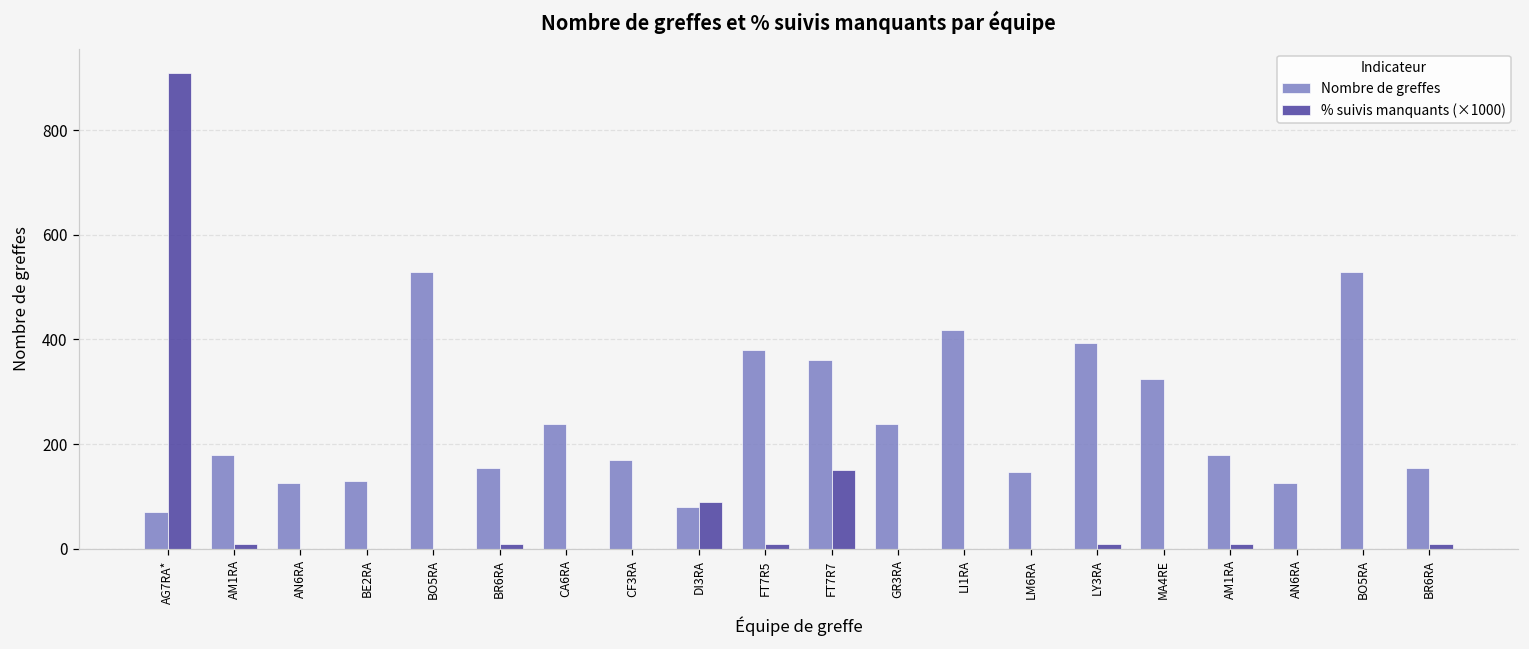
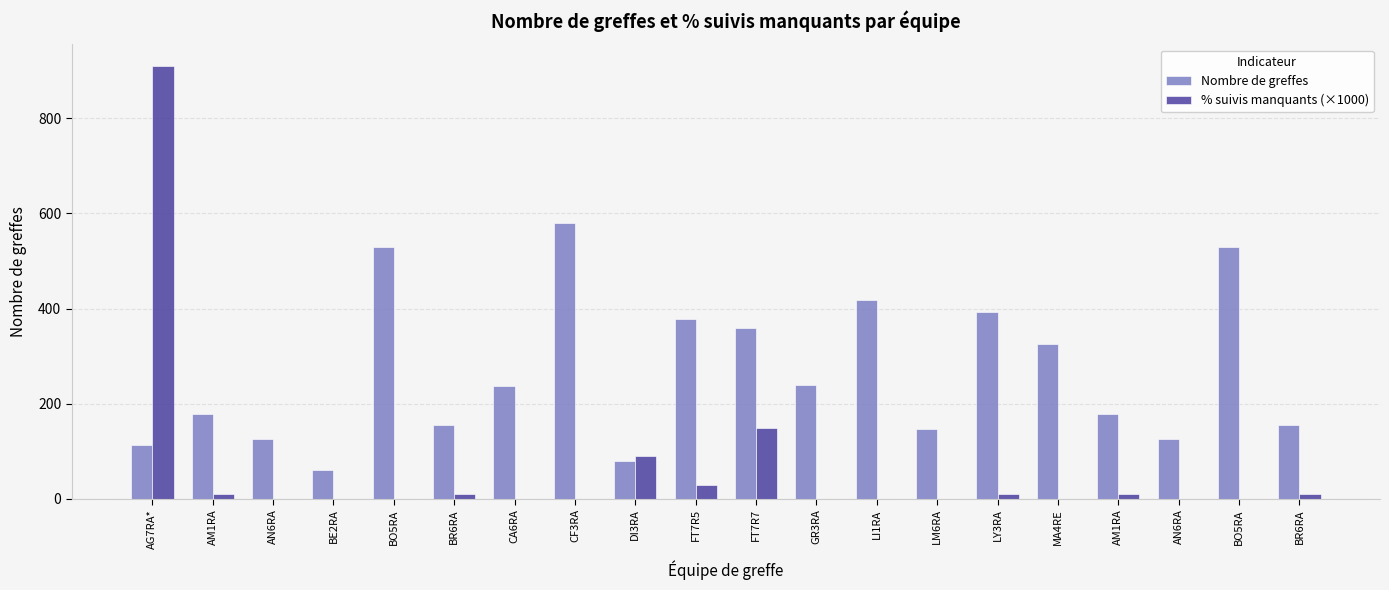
  {
    "Nombre de greffes": {
-     "AG7RA*": 70,
-     "BE2RA": 130,
+     "AG7RA*": 110,
+     "BE2RA": 60,
      "CA6RA": 240,
-     "CF3RA": 170,
+     "CF3RA": 580,
      "DI3RA": 80,
      "FT7R5": 380,
      "FT7R7": 360,
      "GR3RA": 240,
      "LI1RA": 420,
      "LM6RA": 150,
      "LY3RA": 390,
      "MA4RE": 330
    },
    "% suivis manquants (×1000)": {
      "AG7RA*": 910,
      "BE2RA": 0,
      "CA6RA": 0,
      "CF3RA": 0,
      "DI3RA": 90,
-     "FT7R5": 10,
+     "FT7R5": 30,
      "FT7R7": 150,
      "GR3RA": 0,
      "LI1RA": 0,
      "LM6RA": 0,
      "LY3RA": 10,
      "MA4RE": 0
    }
  }
